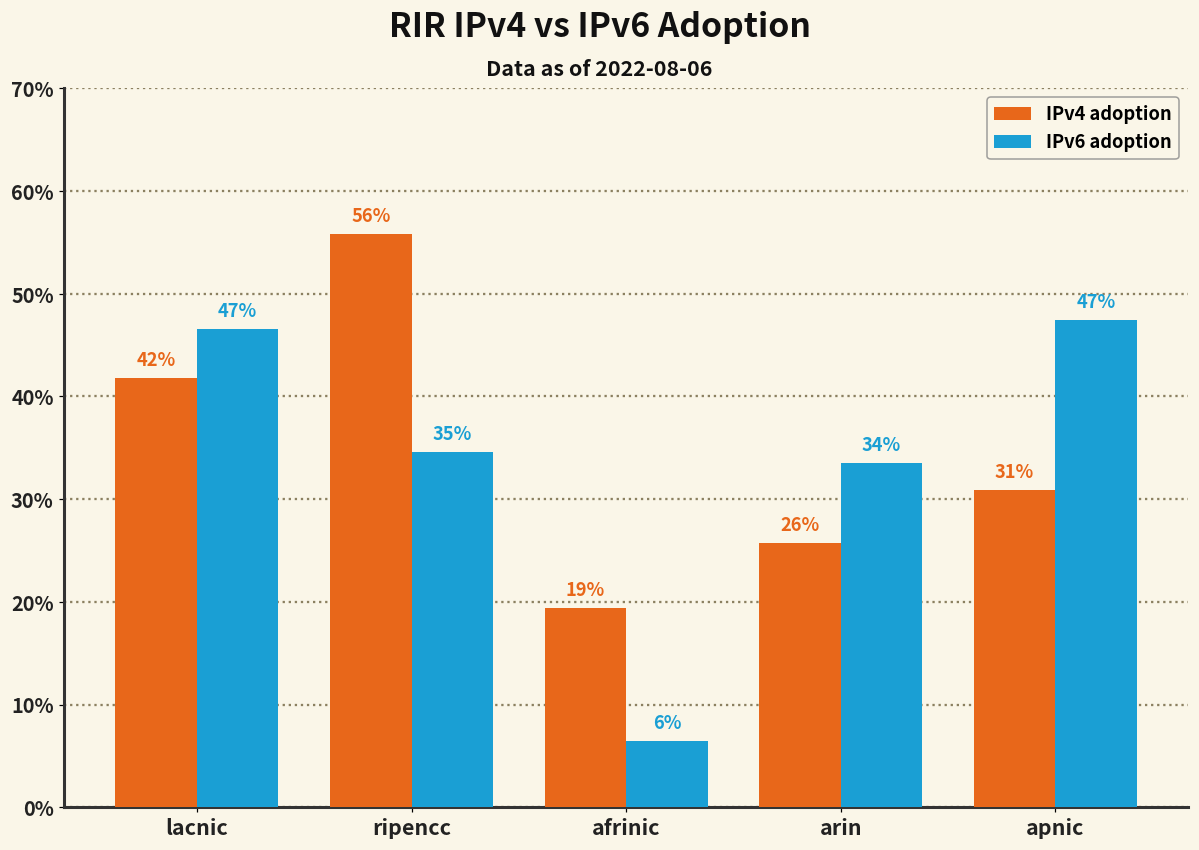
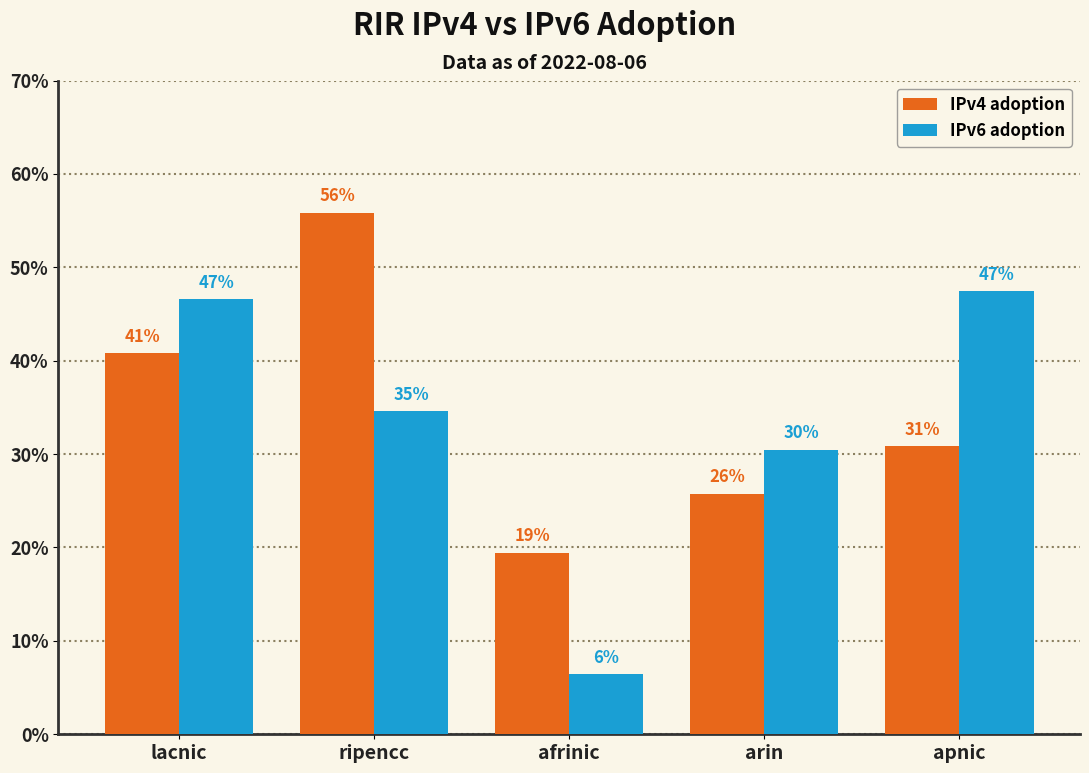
  {
    "IPv4 adoption": {
-     "lacnic": "42%",
+     "lacnic": "41%",
      "ripencc": "56%",
      "afrinic": "19%",
      "arin": "26%",
      "apnic": "31%"
    },
    "IPv6 adoption": {
      "lacnic": "47%",
      "ripencc": "35%",
      "afrinic": "6%",
-     "arin": "34%",
+     "arin": "30%",
      "apnic": "47%"
    }
  }
